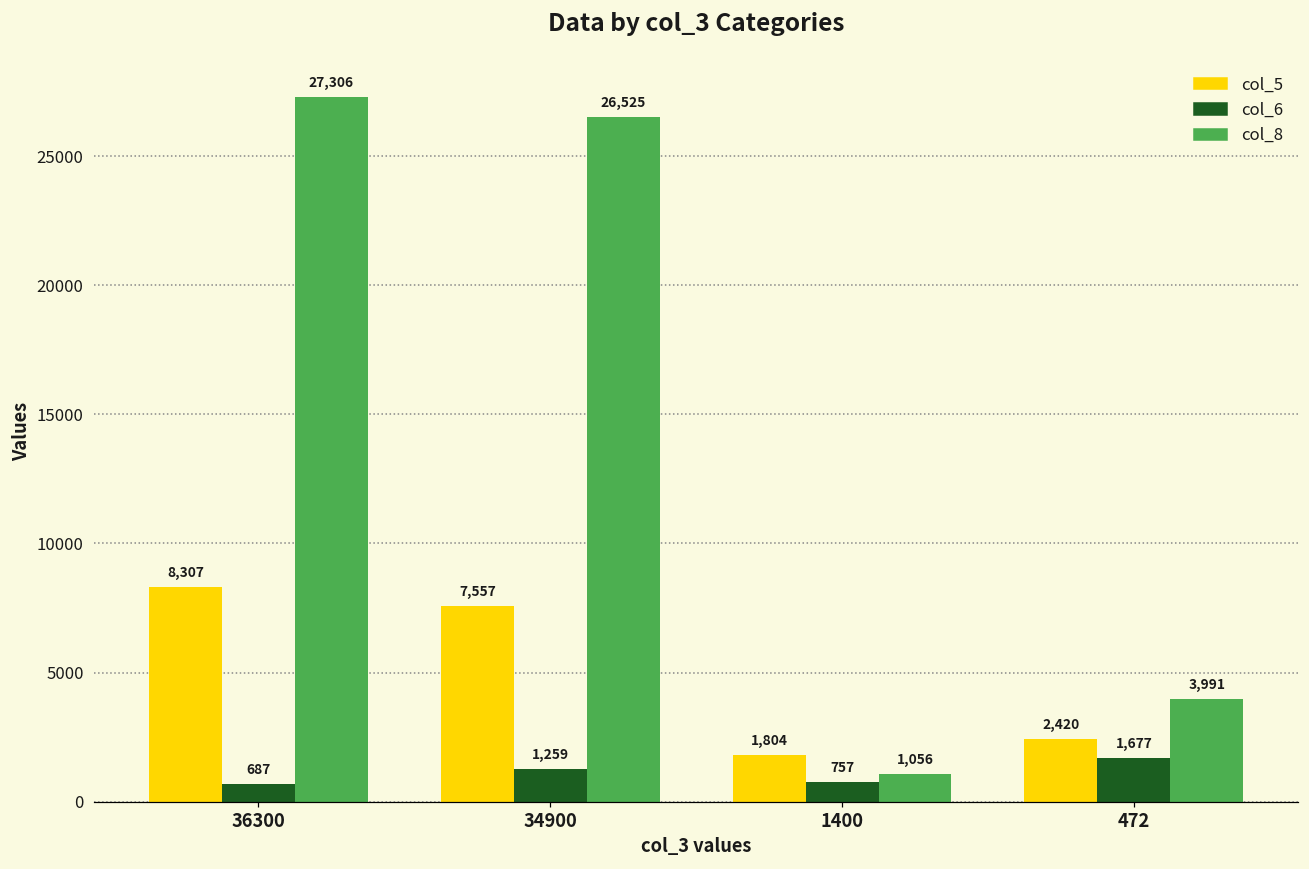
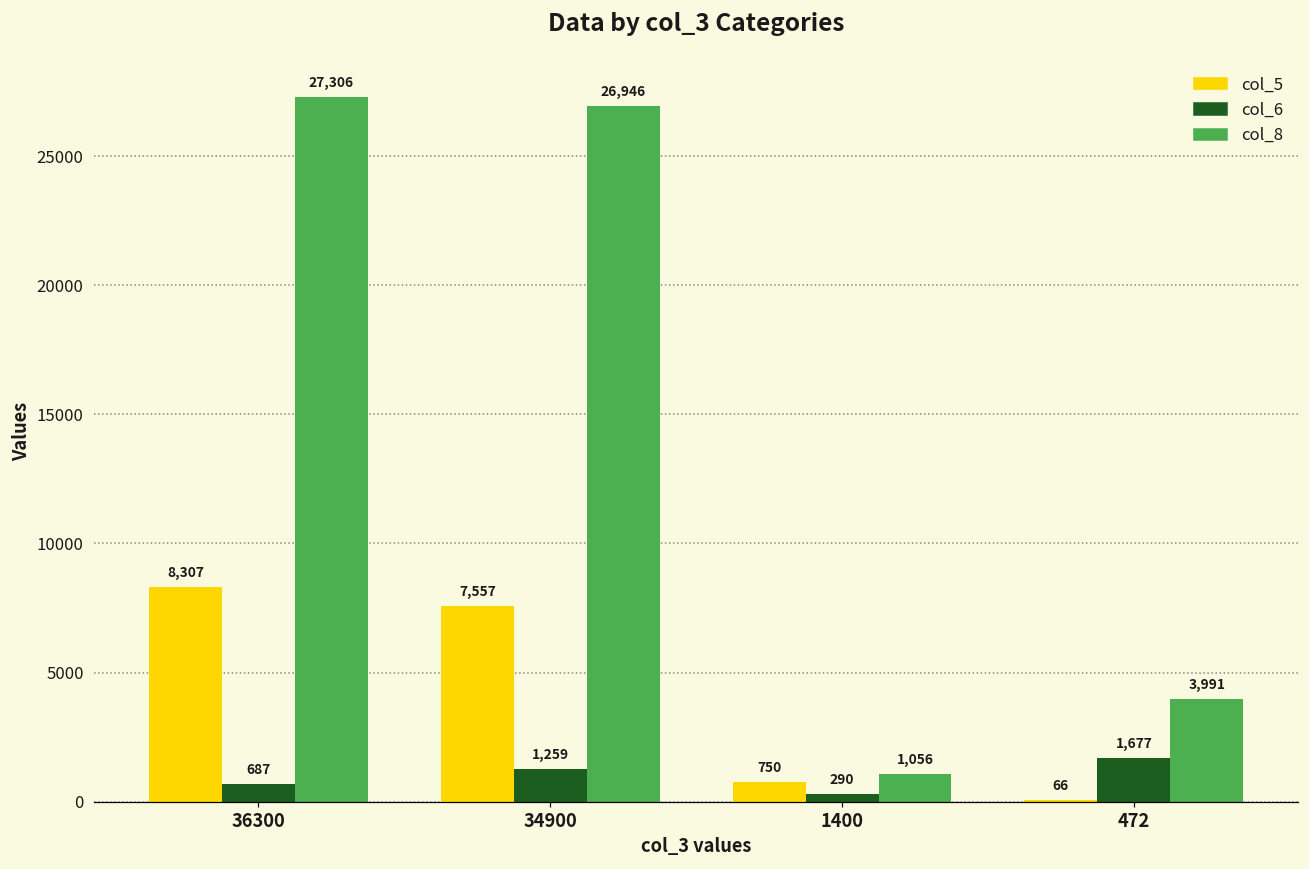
  {
    "col_5": {
      "36300": "8,307",
      "34900": "7,557",
-     "1400": "1,804",
-     "472": "2,420"
+     "1400": "750",
+     "472": "66"
    },
    "col_6": {
      "36300": "687",
      "34900": "1,259",
-     "1400": "757",
+     "1400": "290",
      "472": "1,677"
    },
    "col_8": {
      "36300": "27,306",
-     "34900": "26,525",
+     "34900": "26,946",
      "1400": "1,056",
      "472": "3,991"
    }
  }
